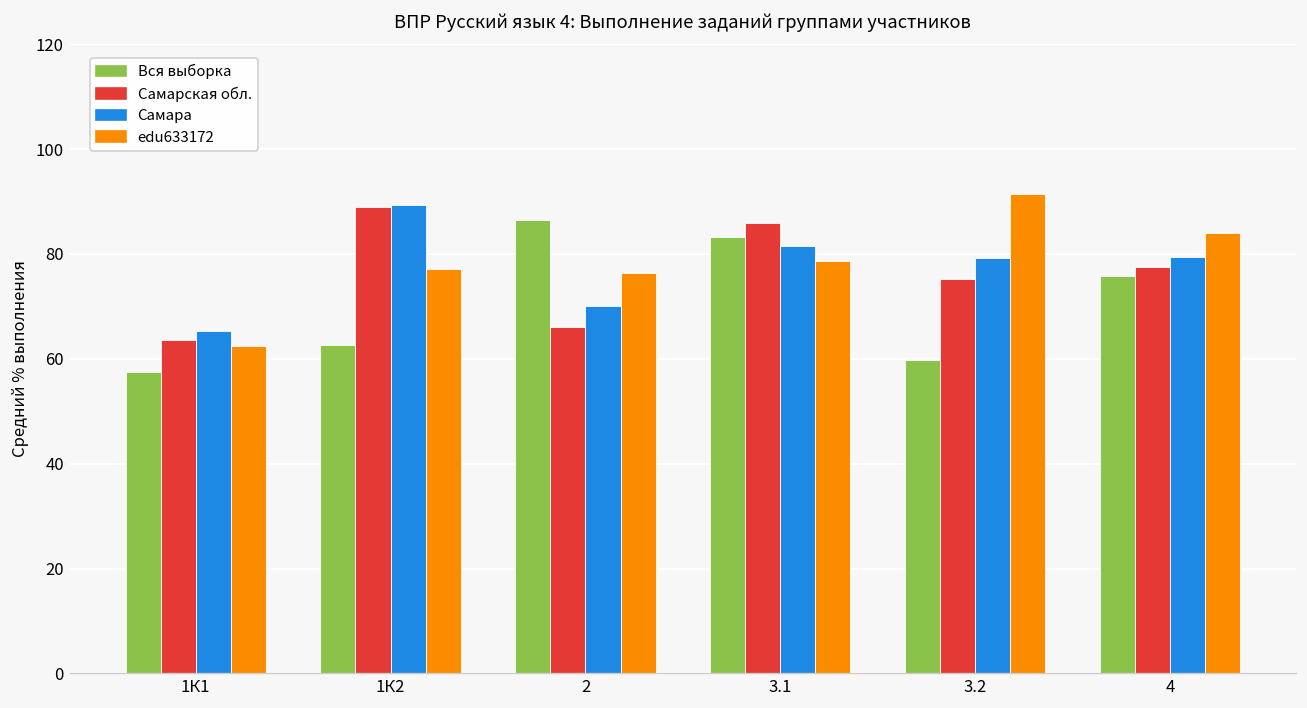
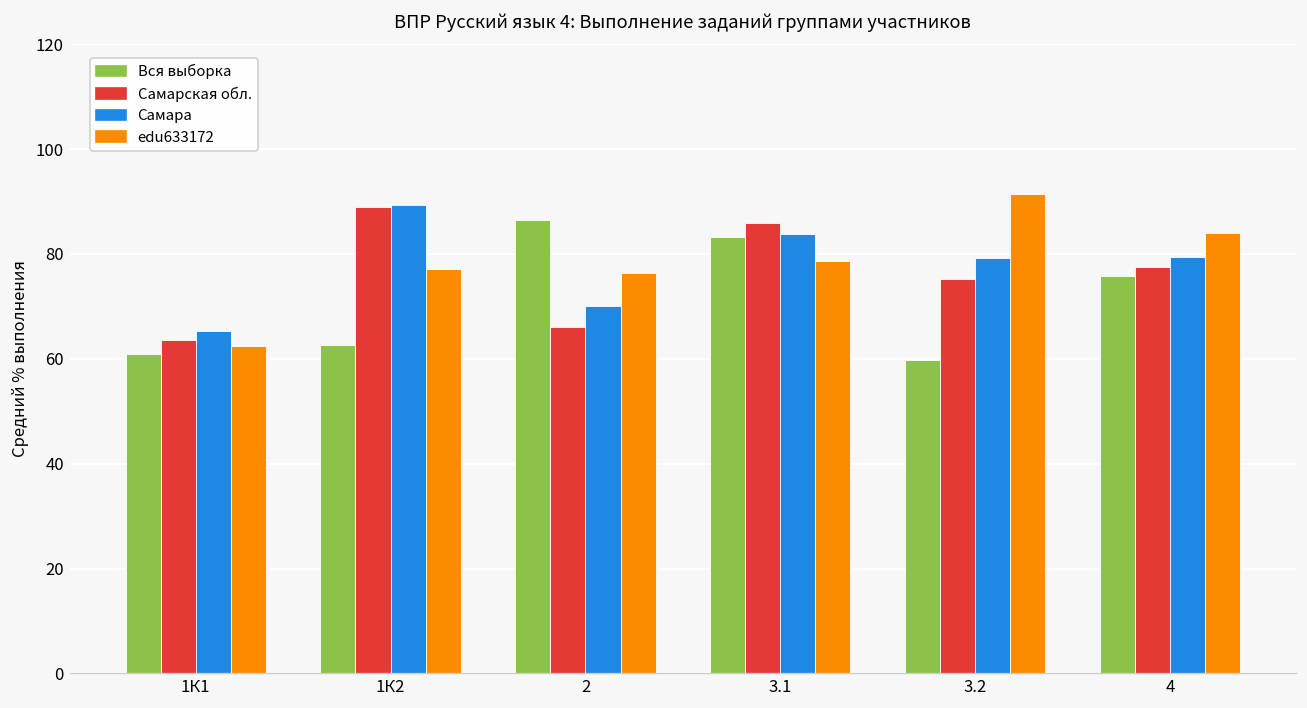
  {
    "Вся выборка": {
-     "1К1": 57,
+     "1К1": 61,
      "1К2": 63,
      "2": 87,
      "3.1": 83,
      "3.2": 60,
      "4": 76
    },
    "Самарская обл.": {
      "1К1": 64,
      "1К2": 89,
      "2": 66,
      "3.1": 86,
      "3.2": 75,
      "4": 78
    },
    "Самара": {
      "1К1": 65,
      "1К2": 89,
      "2": 70,
-     "3.1": 82,
+     "3.1": 84,
      "3.2": 79,
      "4": 79
    },
    "edu633172": {
      "1К1": 62,
      "1К2": 77,
      "2": 76,
      "3.1": 79,
      "3.2": 91,
      "4": 84
    }
  }
